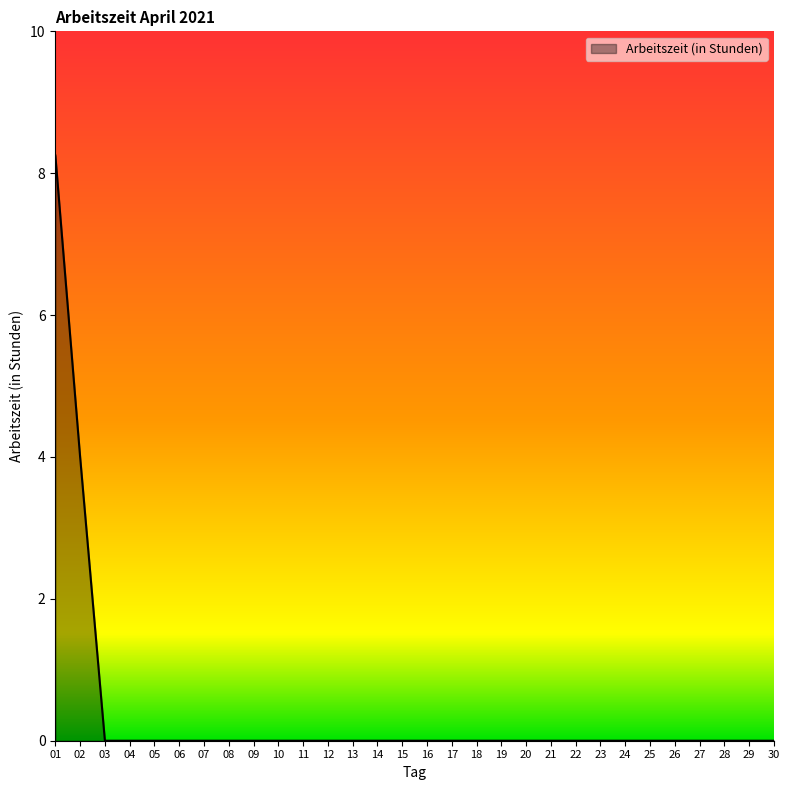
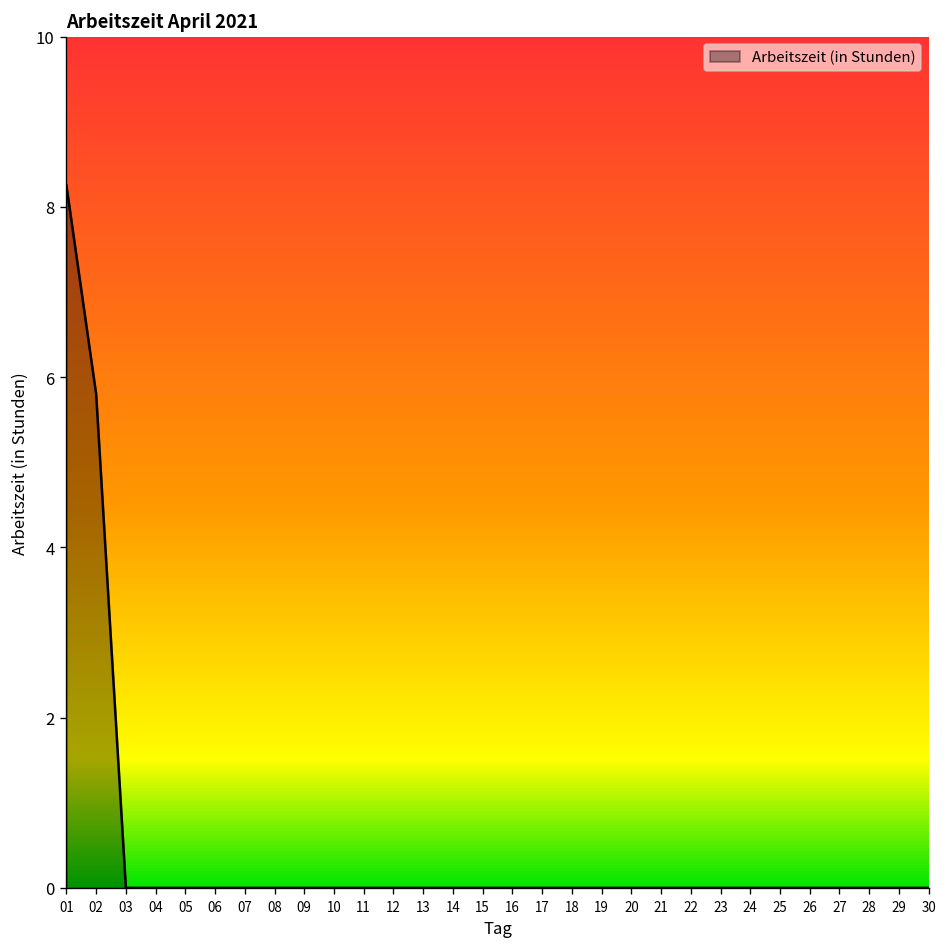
  {
    "01": 8.3,
-   "02": 4.0,
+   "02": 5.8,
    "03": 0.0,
    "04": 0.0,
    "05": 0.0,
    "06": 0.0,
    "07": 0.0,
    "08": 0.0,
    "09": 0.0,
    "10": 0.0,
    "11": 0.0,
    "12": 0.0,
    "13": 0.0,
    "14": 0.0,
    "15": 0.0,
    "16": 0.0,
    "17": 0.0,
    "18": 0.0,
    "19": 0.0,
    "20": 0.0,
    "21": 0.0,
    "22": 0.0,
    "23": 0.0,
    "24": 0.0,
    "25": 0.0,
    "26": 0.0,
    "27": 0.0,
    "28": 0.0,
    "29": 0.0,
    "30": 0.0
  }
